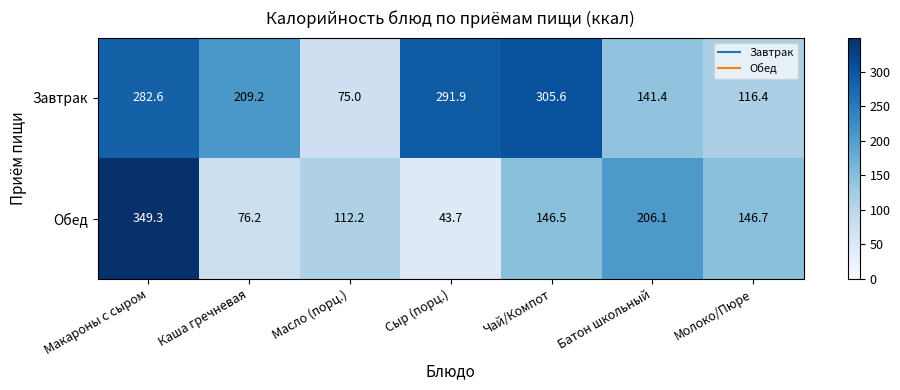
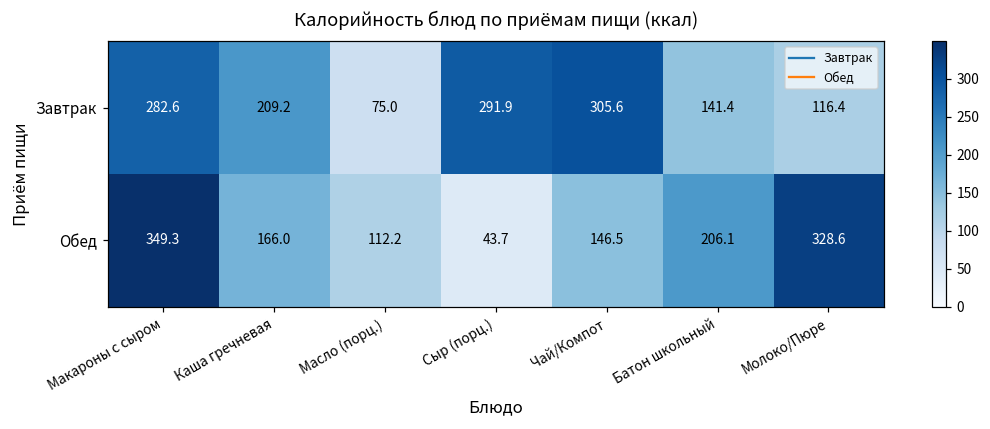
  {
    "Завтрак": {
      "Макароны с сыром": 282.6,
      "Каша гречневая": 209.2,
      "Масло (порц.)": 75.0,
      "Сыр (порц.)": 291.9,
      "Чай/Компот": 305.6,
      "Батон школьный": 141.4,
      "Молоко/Пюре": 116.4
    },
    "Обед": {
      "Макароны с сыром": 349.3,
-     "Каша гречневая": 76.2,
+     "Каша гречневая": 166.0,
      "Масло (порц.)": 112.2,
      "Сыр (порц.)": 43.7,
      "Чай/Компот": 146.5,
      "Батон школьный": 206.1,
-     "Молоко/Пюре": 146.7
+     "Молоко/Пюре": 328.6
    }
  }
